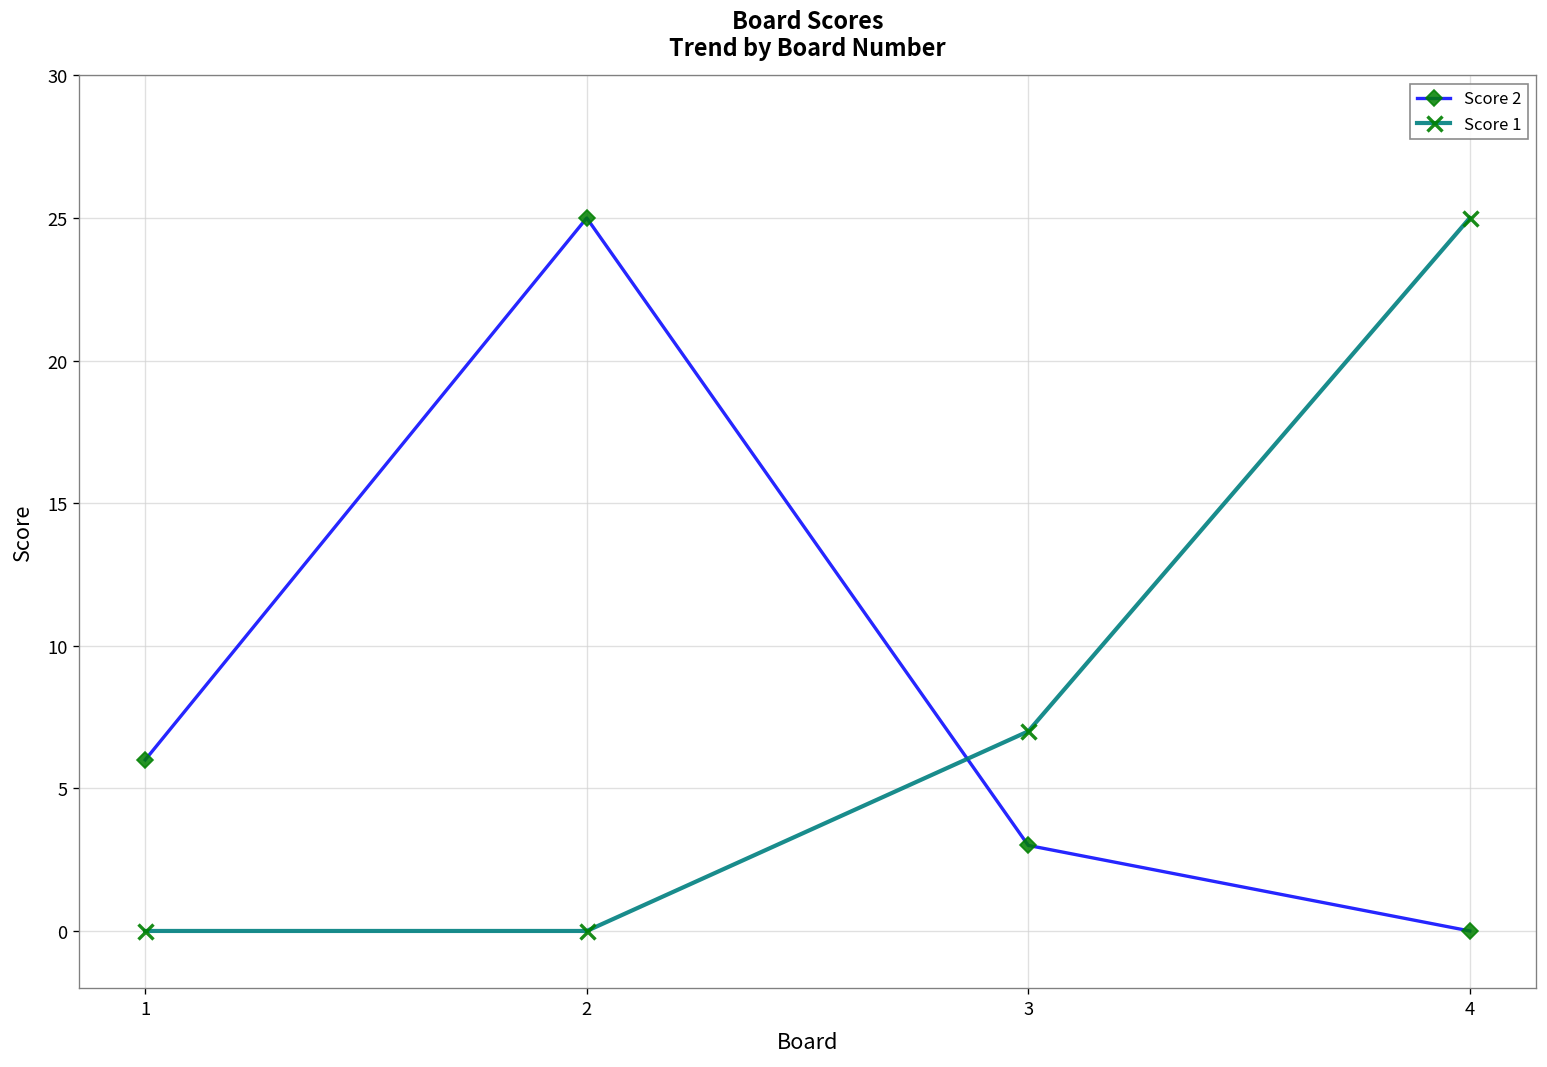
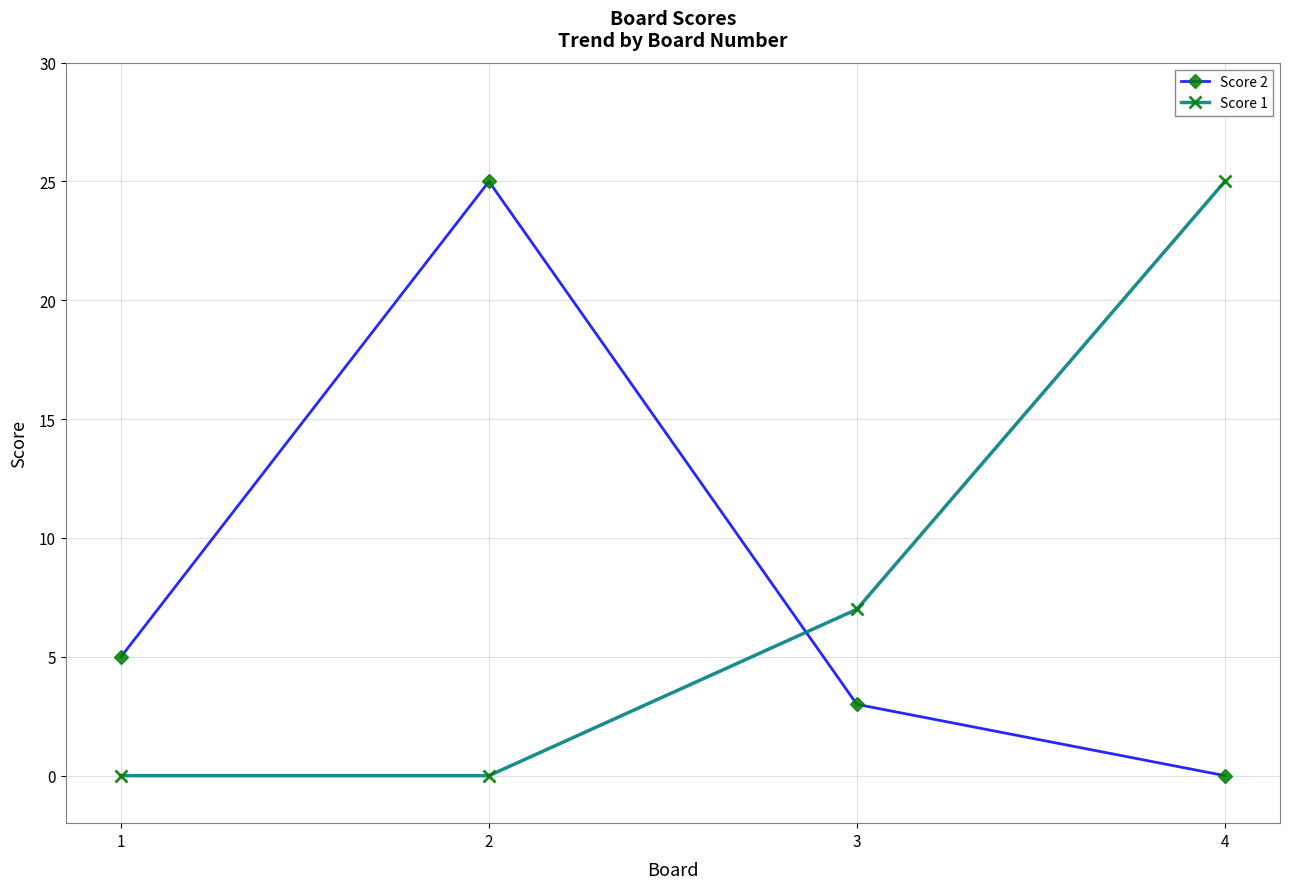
  {
    "Score 2": {
-     "1": 6,
+     "1": 5,
      "2": 25,
      "3": 3,
      "4": 0
    },
    "Score 1": {
      "1": 0,
      "2": 0,
      "3": 7,
      "4": 25
    }
  }
